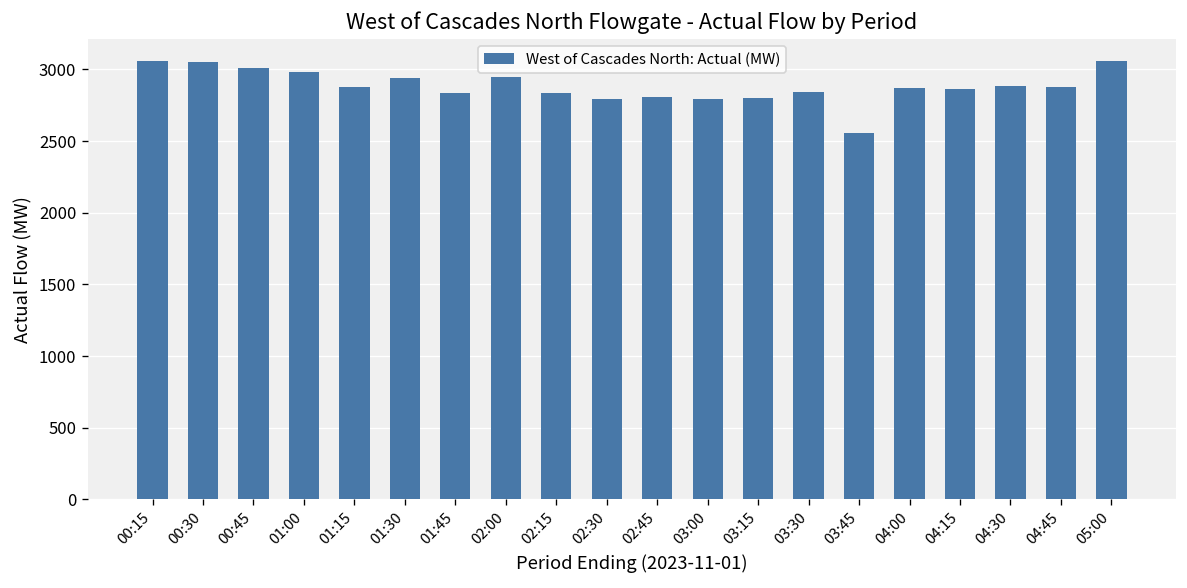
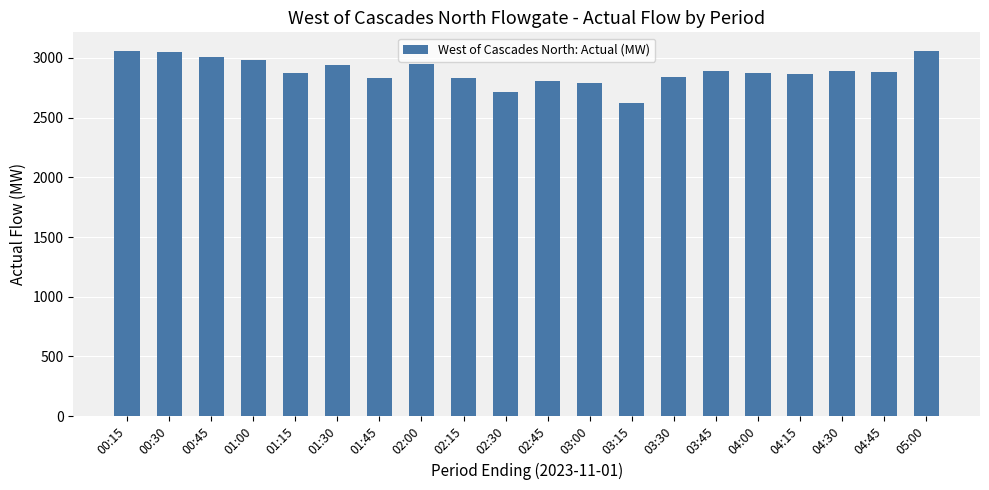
  {
    "00:15": 3060,
    "00:30": 3050,
    "00:45": 3010,
    "01:00": 2980,
    "01:15": 2880,
    "01:30": 2940,
    "01:45": 2830,
    "02:00": 2950,
    "02:15": 2840,
-   "02:30": 2790,
+   "02:30": 2710,
    "02:45": 2800,
    "03:00": 2790,
-   "03:15": 2800,
+   "03:15": 2630,
    "03:30": 2840,
-   "03:45": 2560,
+   "03:45": 2890,
    "04:00": 2870,
    "04:15": 2870,
    "04:30": 2890,
    "04:45": 2880,
    "05:00": 3060
  }
